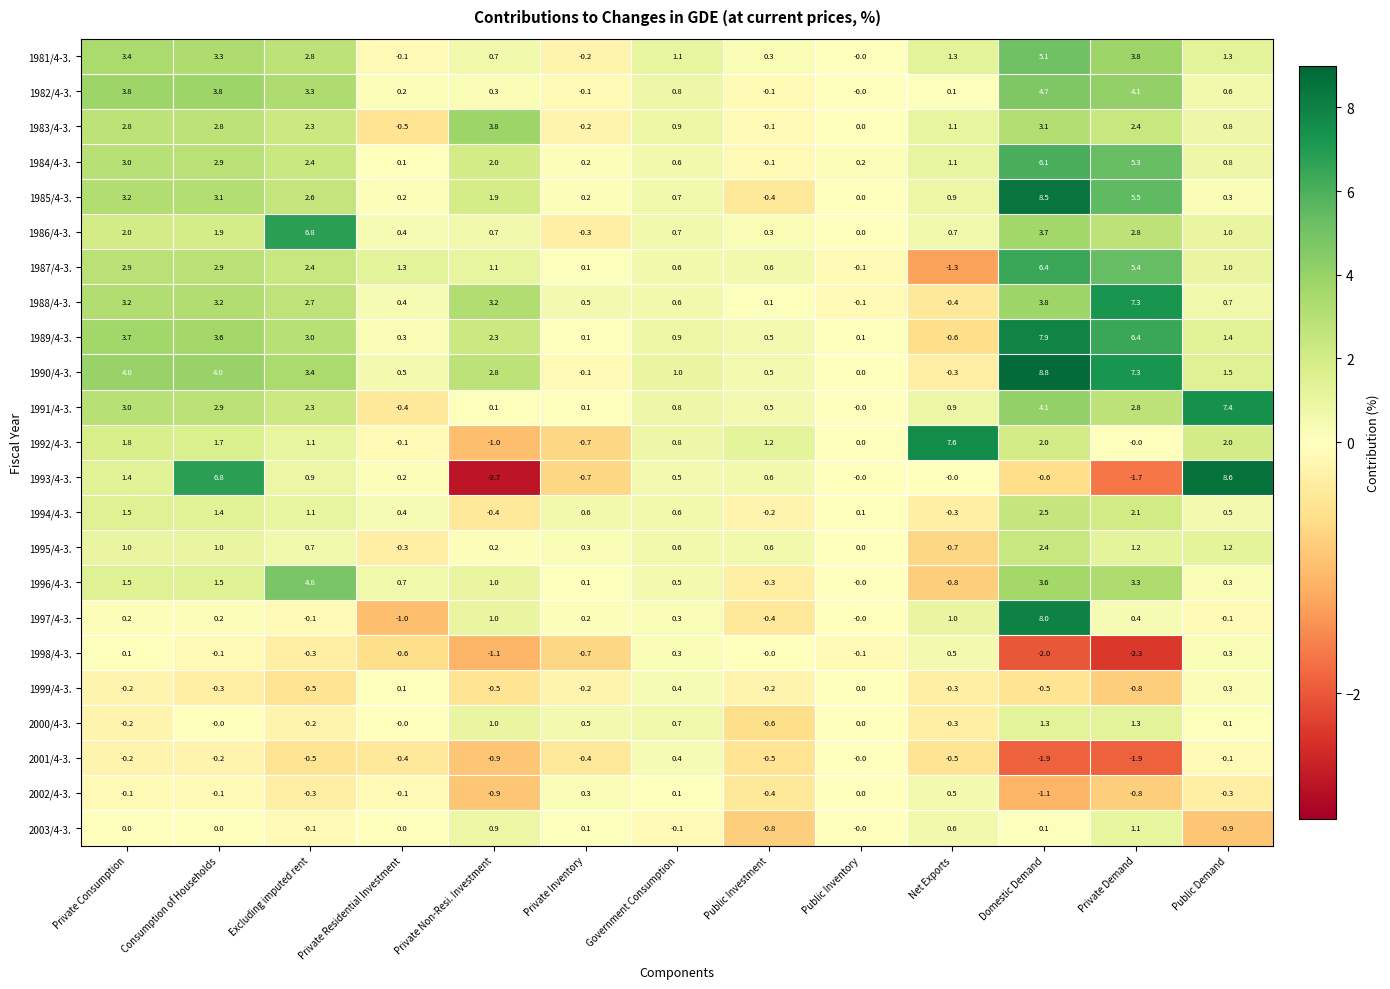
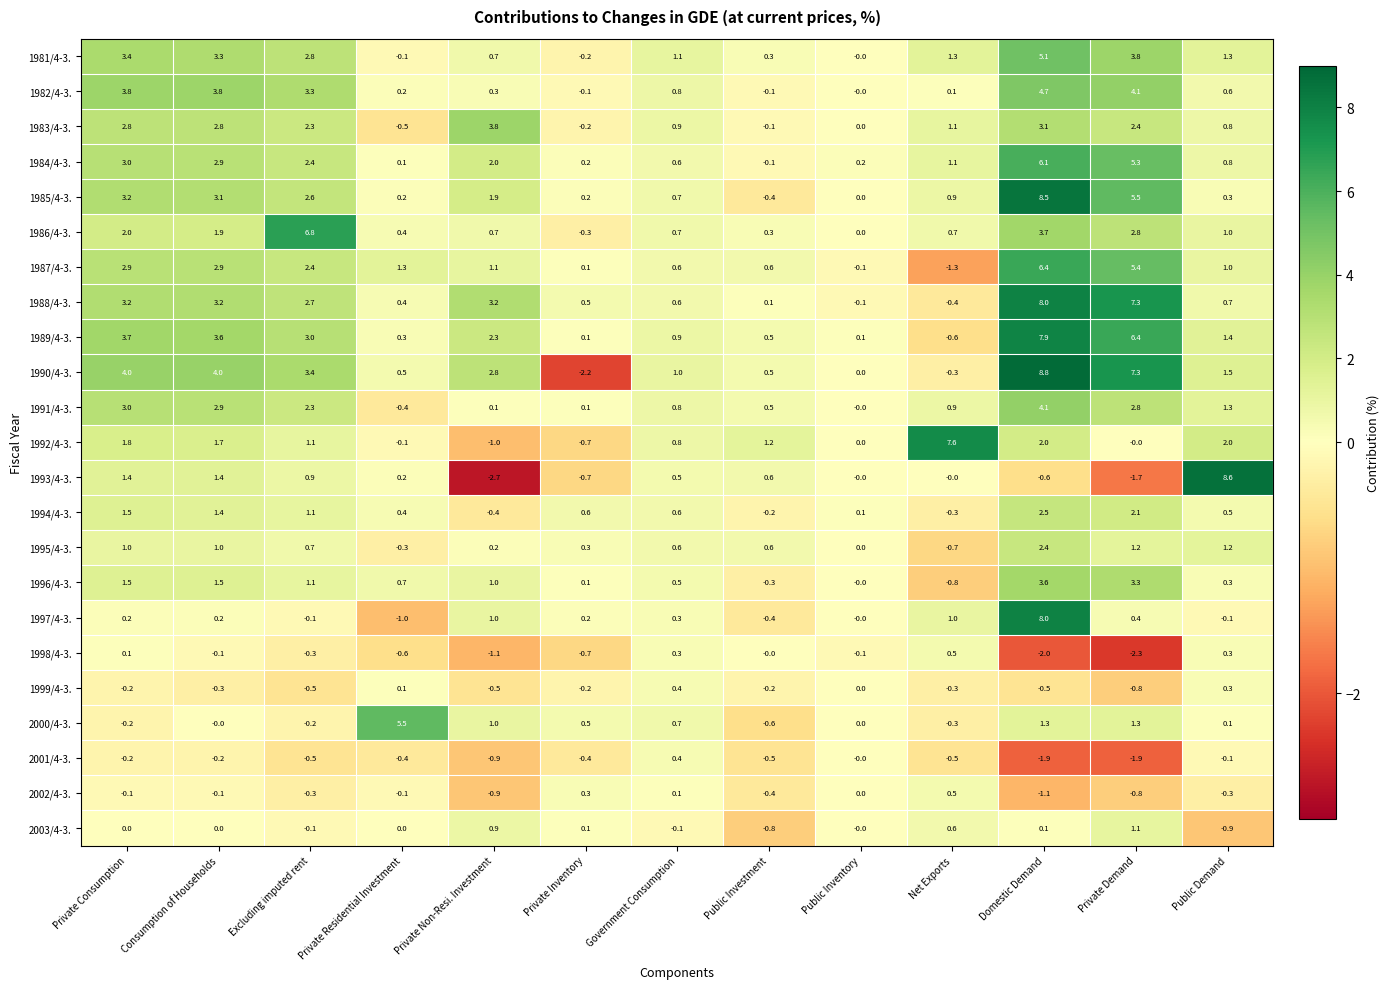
  {
    "1988/4-3.": {
      "Private Consumption": 3.2,
      "Consumption of Households": 3.2,
      "Excluding imputed rent": 2.7,
      "Private Residential Investment": 0.4,
      "Private Non-Resi. Investment": 3.2,
      "Private Inventory": 0.5,
      "Government Consumption": 0.6,
      "Public Investment": 0.1,
      "Public Inventory": -0.1,
      "Net Exports": -0.4,
-     "Domestic Demand": 3.8,
+     "Domestic Demand": 8.0,
      "Private Demand": 7.3,
      "Public Demand": 0.7
    },
    "1990/4-3.": {
      "Private Consumption": 4.0,
      "Consumption of Households": 4.0,
      "Excluding imputed rent": 3.4,
      "Private Residential Investment": 0.5,
      "Private Non-Resi. Investment": 2.8,
-     "Private Inventory": -0.1,
+     "Private Inventory": -2.2,
      "Government Consumption": 1.0,
      "Public Investment": 0.5,
      "Public Inventory": 0.0,
      "Net Exports": -0.3,
      "Domestic Demand": 8.8,
      "Private Demand": 7.3,
      "Public Demand": 1.5
    },
    "1991/4-3.": {
      "Private Consumption": 3.0,
      "Consumption of Households": 2.9,
      "Excluding imputed rent": 2.3,
      "Private Residential Investment": -0.4,
      "Private Non-Resi. Investment": 0.1,
      "Private Inventory": 0.1,
      "Government Consumption": 0.8,
      "Public Investment": 0.5,
      "Public Inventory": -0.0,
      "Net Exports": 0.9,
      "Domestic Demand": 4.1,
      "Private Demand": 2.8,
-     "Public Demand": 7.4
+     "Public Demand": 1.3
    },
    "1993/4-3.": {
      "Private Consumption": 1.4,
-     "Consumption of Households": 6.8,
+     "Consumption of Households": 1.4,
      "Excluding imputed rent": 0.9,
      "Private Residential Investment": 0.2,
      "Private Non-Resi. Investment": -2.7,
      "Private Inventory": -0.7,
      "Government Consumption": 0.5,
      "Public Investment": 0.6,
      "Public Inventory": -0.0,
      "Net Exports": -0.0,
      "Domestic Demand": -0.6,
      "Private Demand": -1.7,
      "Public Demand": 8.6
    },
    "1996/4-3.": {
      "Private Consumption": 1.5,
      "Consumption of Households": 1.5,
-     "Excluding imputed rent": 4.8,
+     "Excluding imputed rent": 1.1,
      "Private Residential Investment": 0.7,
      "Private Non-Resi. Investment": 1.0,
      "Private Inventory": 0.1,
      "Government Consumption": 0.5,
      "Public Investment": -0.3,
      "Public Inventory": -0.0,
      "Net Exports": -0.8,
      "Domestic Demand": 3.6,
      "Private Demand": 3.3,
      "Public Demand": 0.3
    },
    "2000/4-3.": {
      "Private Consumption": -0.2,
      "Consumption of Households": -0.0,
      "Excluding imputed rent": -0.2,
-     "Private Residential Investment": -0.0,
+     "Private Residential Investment": 5.5,
      "Private Non-Resi. Investment": 1.0,
      "Private Inventory": 0.5,
      "Government Consumption": 0.7,
      "Public Investment": -0.6,
      "Public Inventory": 0.0,
      "Net Exports": -0.3,
      "Domestic Demand": 1.3,
      "Private Demand": 1.3,
      "Public Demand": 0.1
    }
  }
